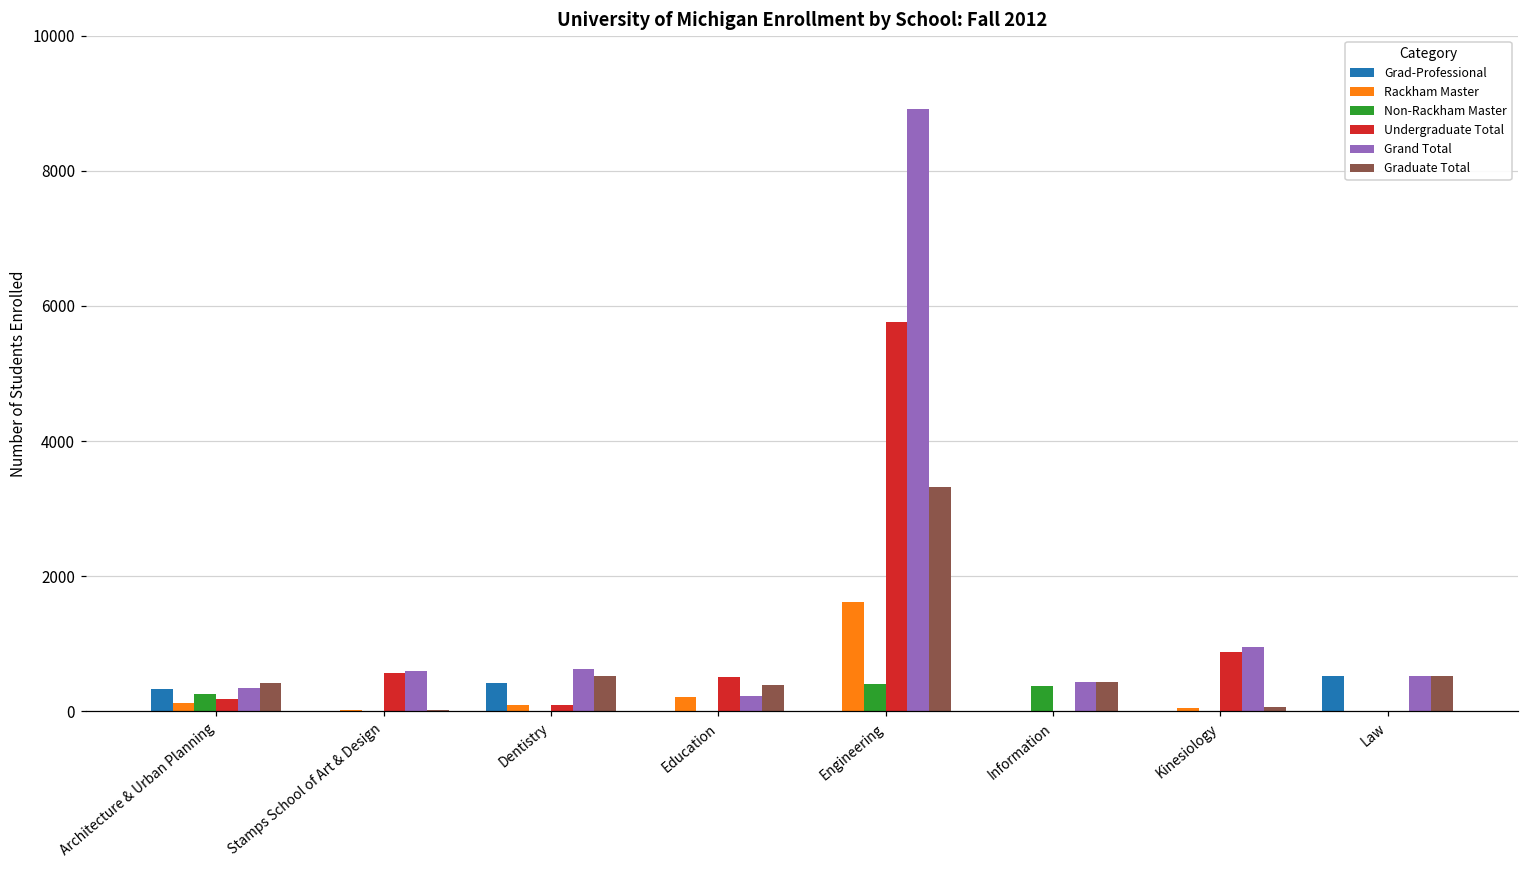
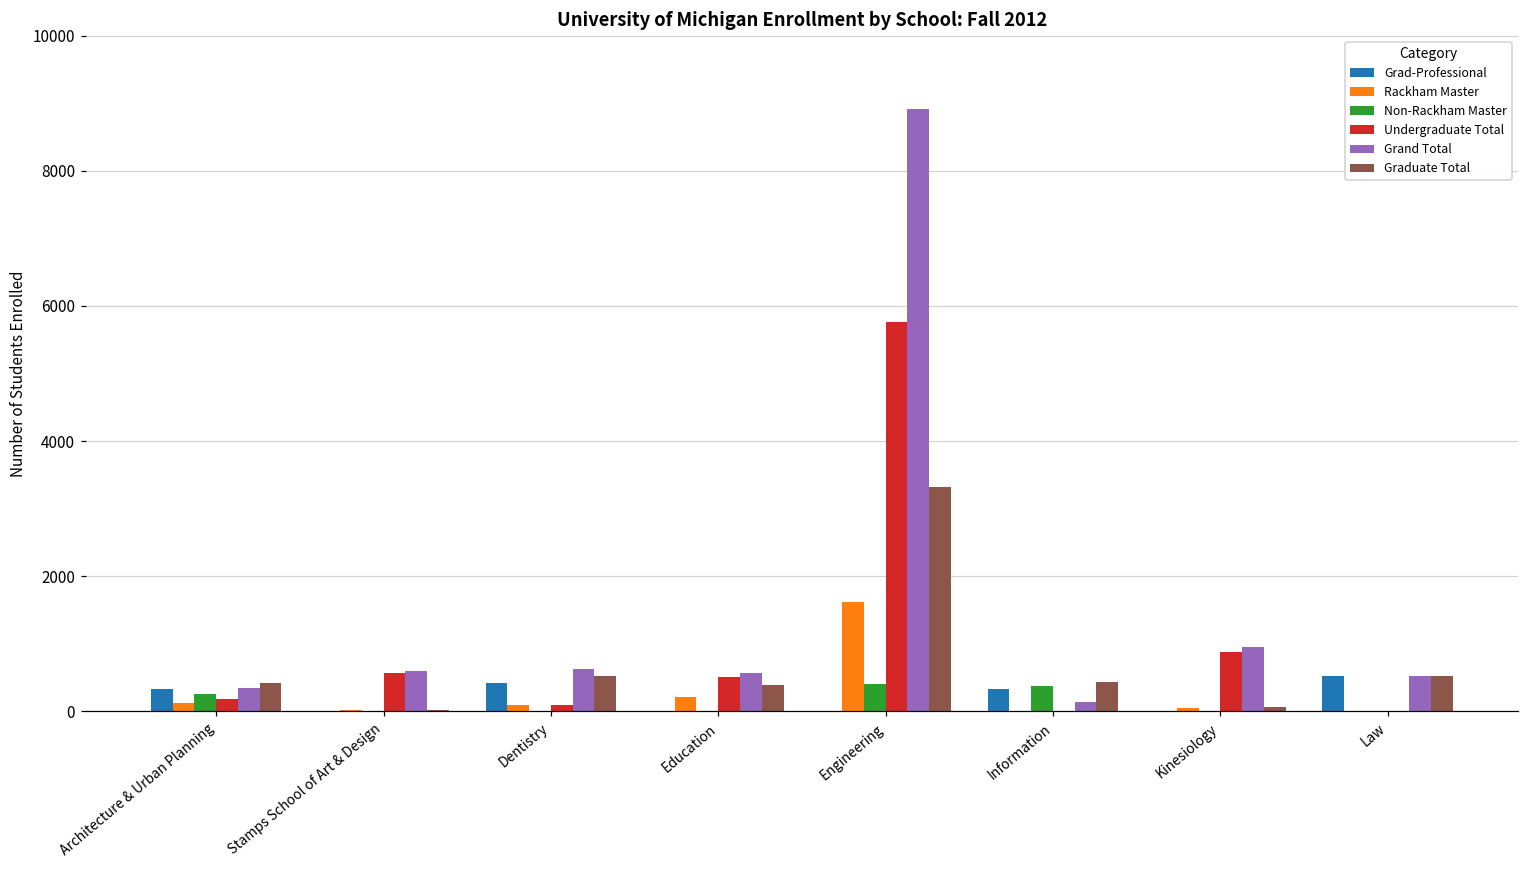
  {
    "Grad-Professional": {
      "Architecture & Urban Planning": 300,
      "Stamps School of Art & Design": 0,
      "Dentistry": 400,
      "Education": 0,
      "Engineering": 0,
-     "Information": 0,
+     "Information": 300,
      "Kinesiology": 0,
      "Law": 500
    },
    "Rackham Master": {
      "Architecture & Urban Planning": 100,
      "Dentistry": 100,
      "Education": 200,
      "Engineering": 1600,
      "Information": 0,
      "Kinesiology": 0,
      "Law": 0
    },
    "Non-Rackham Master": {
      "Architecture & Urban Planning": 300,
      "Stamps School of Art & Design": 0,
      "Dentistry": 0,
      "Education": 0,
      "Engineering": 400,
      "Information": 400,
      "Kinesiology": 0,
      "Law": 0
    },
    "Undergraduate Total": {
      "Architecture & Urban Planning": 200,
      "Stamps School of Art & Design": 600,
      "Dentistry": 100,
      "Education": 500,
      "Engineering": 5800,
      "Information": 0,
      "Kinesiology": 900,
      "Law": 0
    },
    "Grand Total": {
      "Architecture & Urban Planning": 300,
      "Stamps School of Art & Design": 600,
      "Dentistry": 600,
-     "Education": 200,
+     "Education": 600,
      "Engineering": 8900,
-     "Information": 400,
+     "Information": 100,
      "Kinesiology": 1000,
      "Law": 500
    },
    "Graduate Total": {
      "Architecture & Urban Planning": 400,
      "Dentistry": 500,
      "Education": 400,
      "Engineering": 3300,
      "Information": 400,
      "Kinesiology": 100,
      "Law": 500
    }
  }
